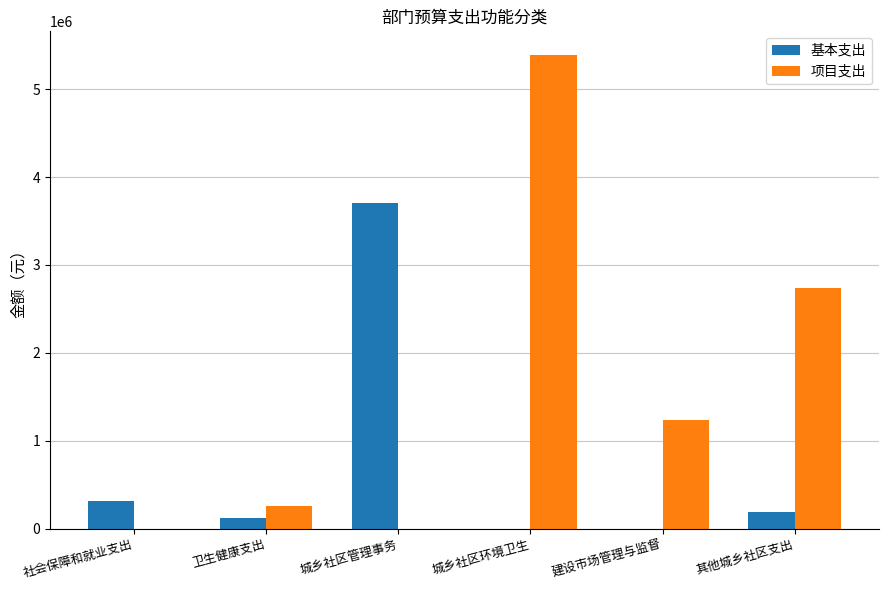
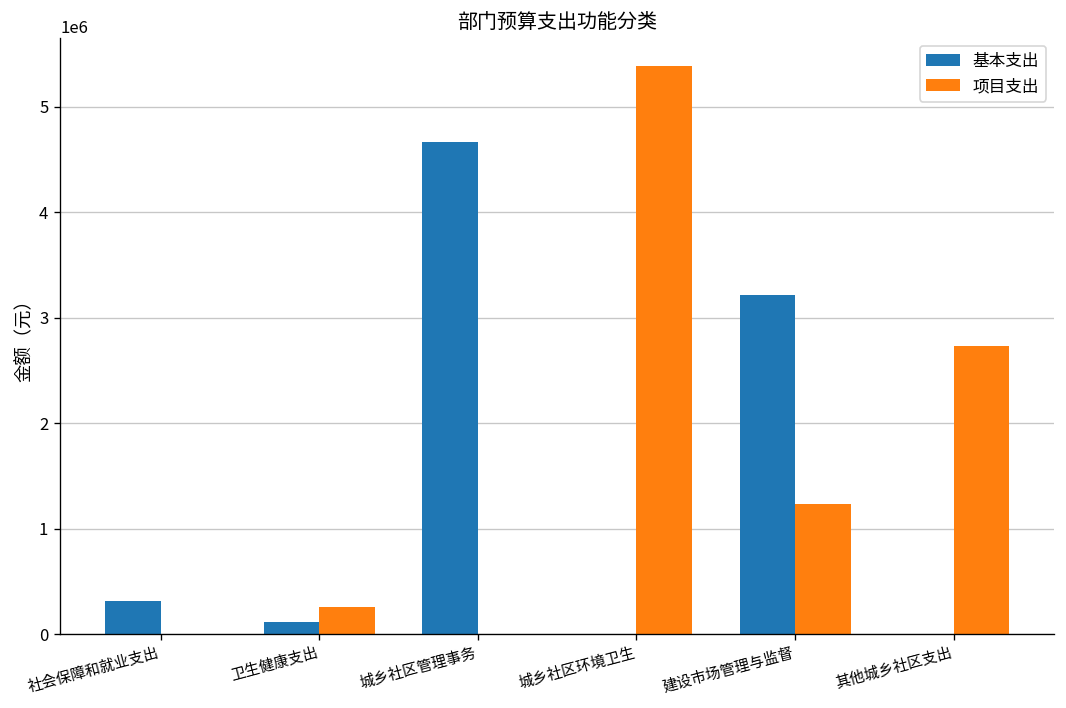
  {
    "基本支出": {
      "社会保障和就业支出": 300000,
      "卫生健康支出": 100000,
-     "城乡社区管理事务": 3700000,
+     "城乡社区管理事务": 4700000,
      "城乡社区环境卫生": 0,
-     "建设市场管理与监督": 0,
-     "其他城乡社区支出": 200000
+     "建设市场管理与监督": 3200000,
+     "其他城乡社区支出": 0
    },
    "项目支出": {
      "社会保障和就业支出": 0,
      "卫生健康支出": 300000,
      "城乡社区管理事务": 0,
      "城乡社区环境卫生": 5400000,
      "建设市场管理与监督": 1200000,
      "其他城乡社区支出": 2700000
    }
  }
